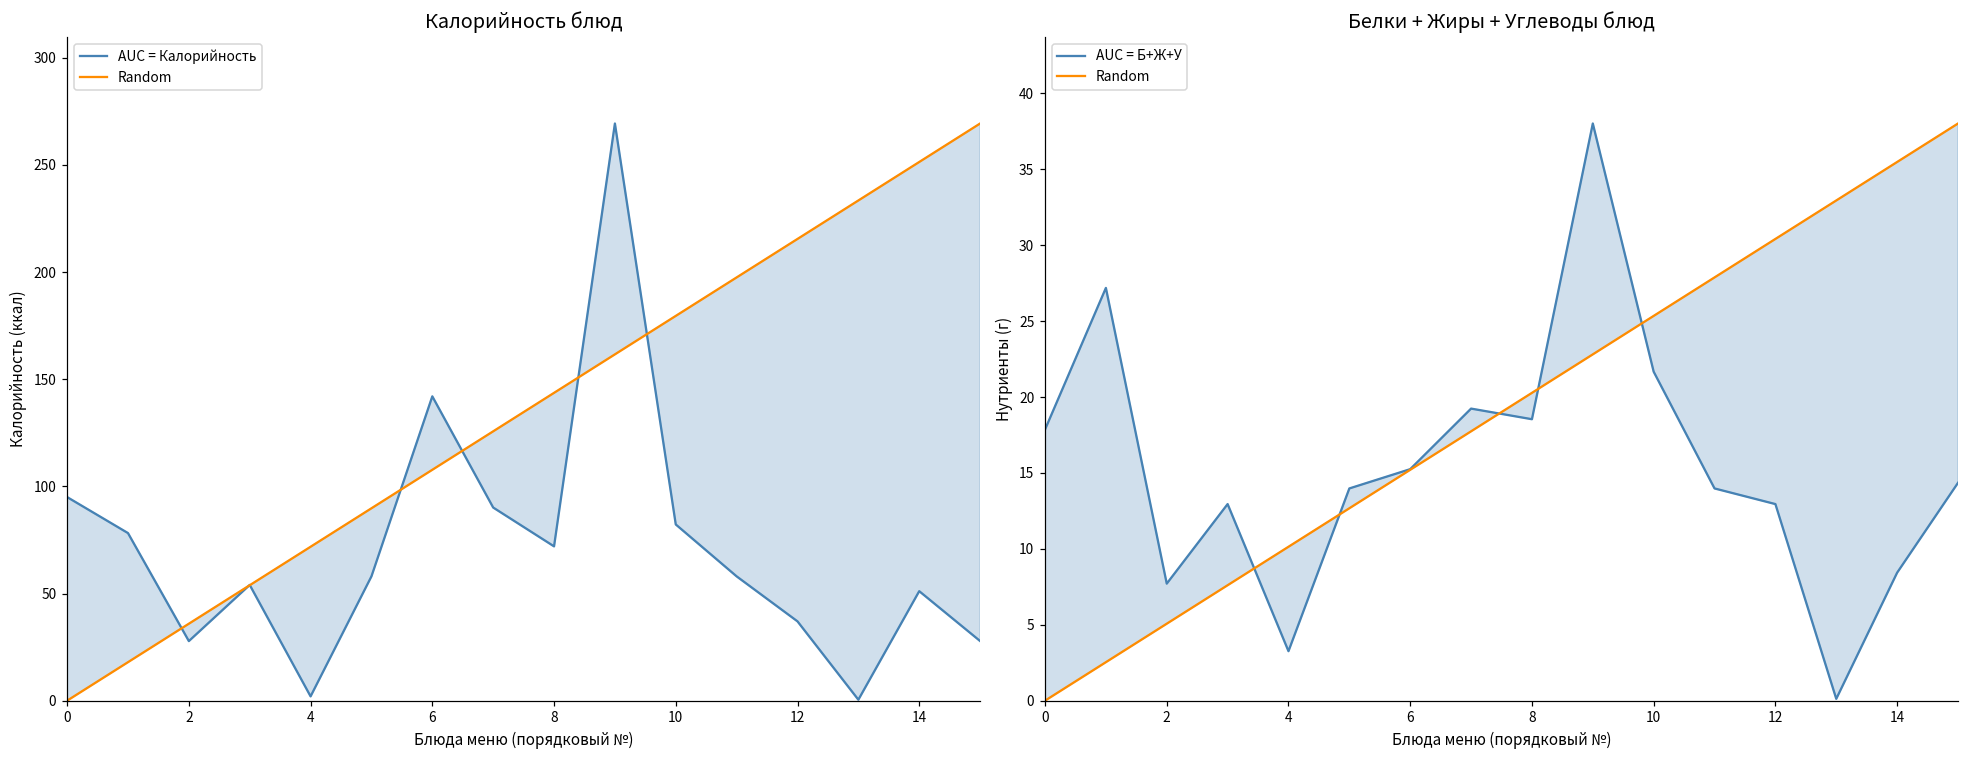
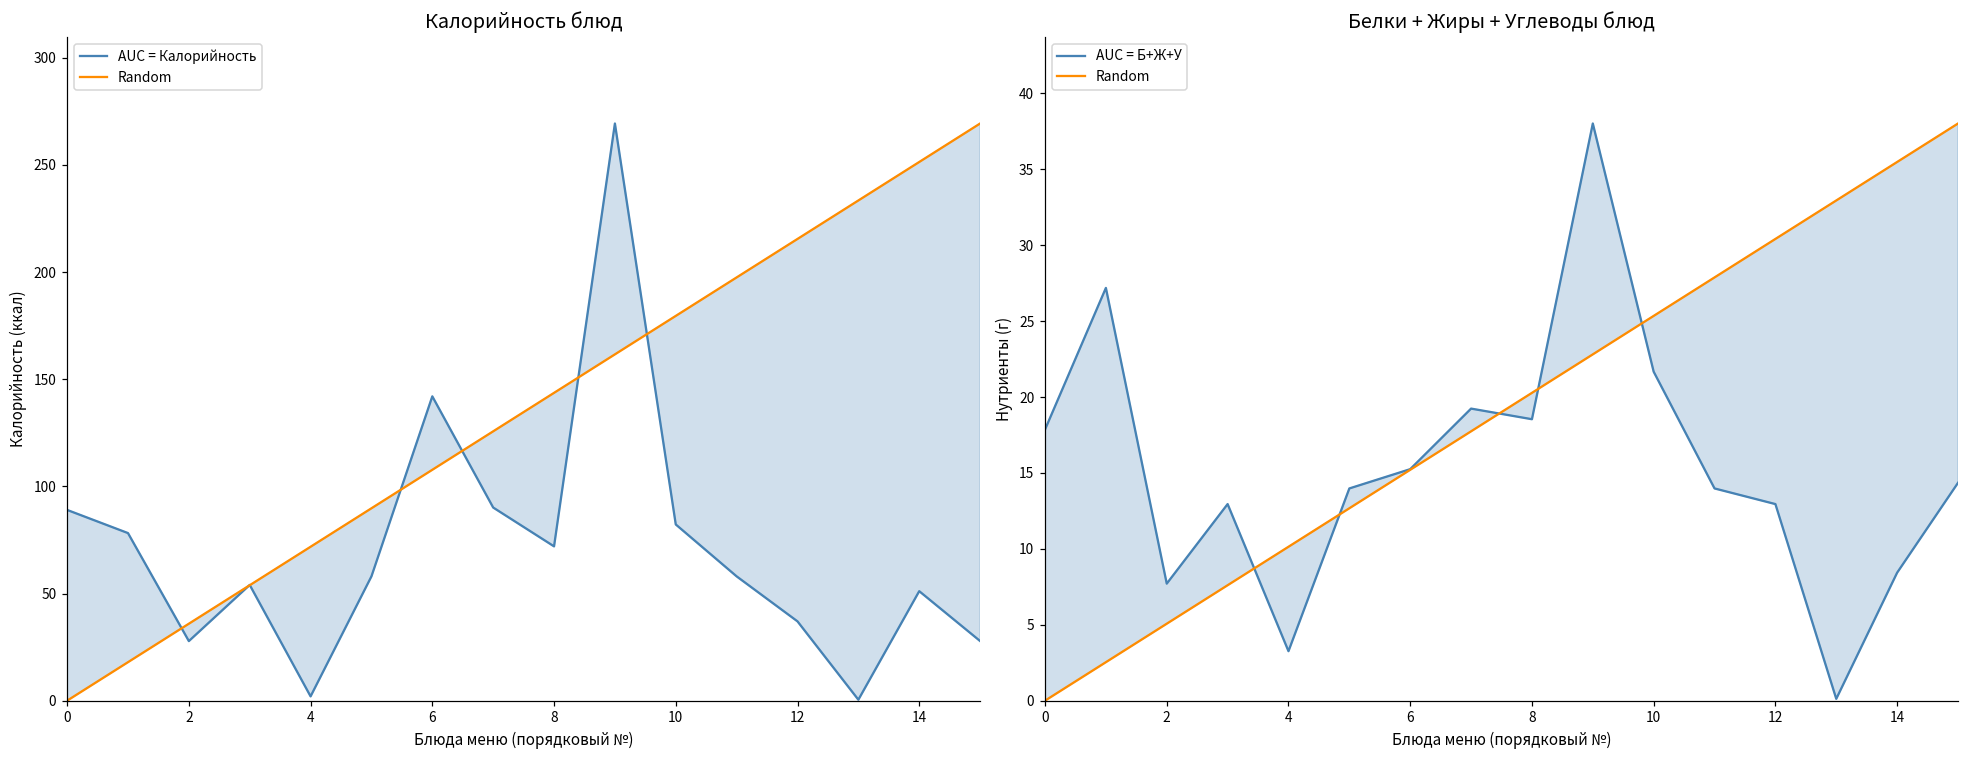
  {
    "Калорийность блюд": {
      "AUC = Калорийность": {
-       "0": 95,
+       "0": 89,
        "2": 28,
        "4": 2,
        "6": 142,
        "8": 72,
        "10": 82,
        "12": 37,
        "14": 51
      },
      "Random": {
        "0": 0,
        "2": 36,
        "4": 72,
        "6": 108,
        "8": 144,
        "10": 180,
        "12": 215,
        "14": 251
      }
    },
    "Белки + Жиры + Углеводы блюд": {
      "AUC = Б+Ж+У": {
        "0": 17.9,
        "2": 7.7,
        "4": 3.3,
        "8": 18.5,
        "10": 21.7,
        "12": 13.0,
        "14": 8.4
      },
      "Random": {
        "0": 0.0,
        "2": 5.1,
        "4": 10.1,
        "8": 20.3,
        "10": 25.3,
        "12": 30.4,
        "14": 35.5
      }
    }
  }
